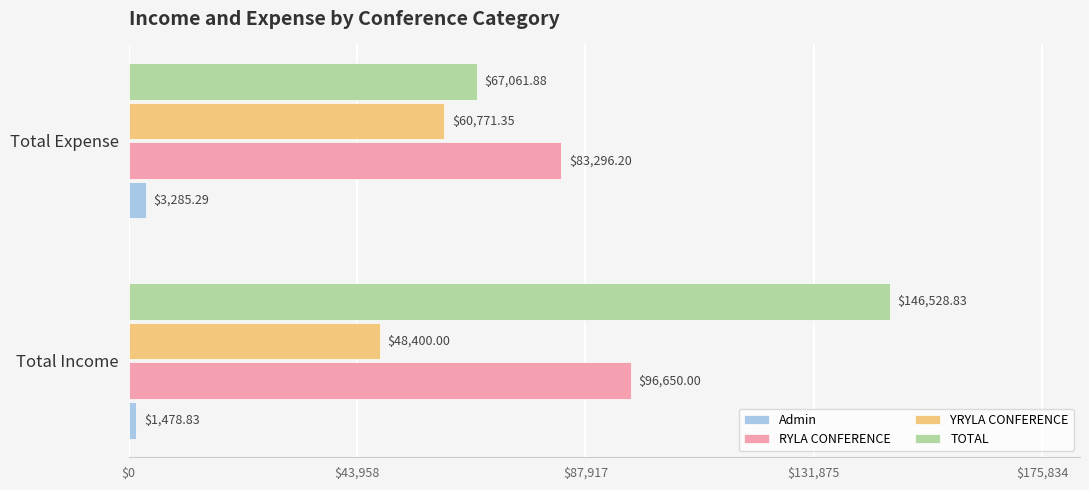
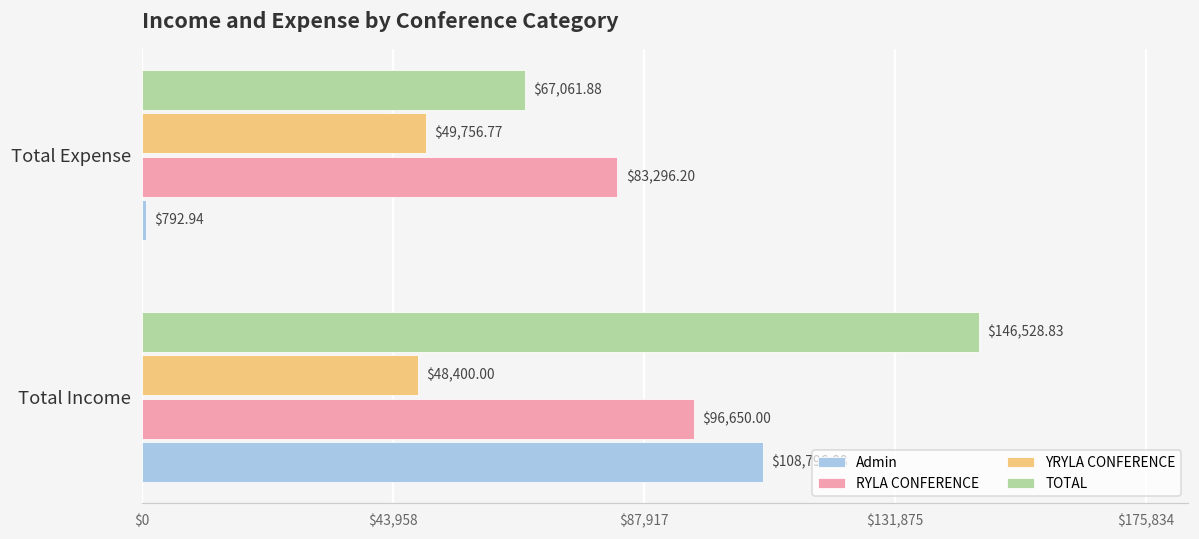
  {
    "Admin": {
-     "Total Expense": "$3,285.29",
-     "Total Income": "$1,000"
+     "Total Expense": "$792.94",
+     "Total Income": "$109,000"
    },
    "RYLA CONFERENCE": {
      "Total Expense": "$83,296.20",
      "Total Income": "$96,650.00"
    },
    "YRYLA CONFERENCE": {
-     "Total Expense": "$60,771.35",
+     "Total Expense": "$49,756.77",
      "Total Income": "$48,400.00"
    },
    "TOTAL": {
      "Total Expense": "$67,061.88",
      "Total Income": "$146,528.83"
    }
  }
